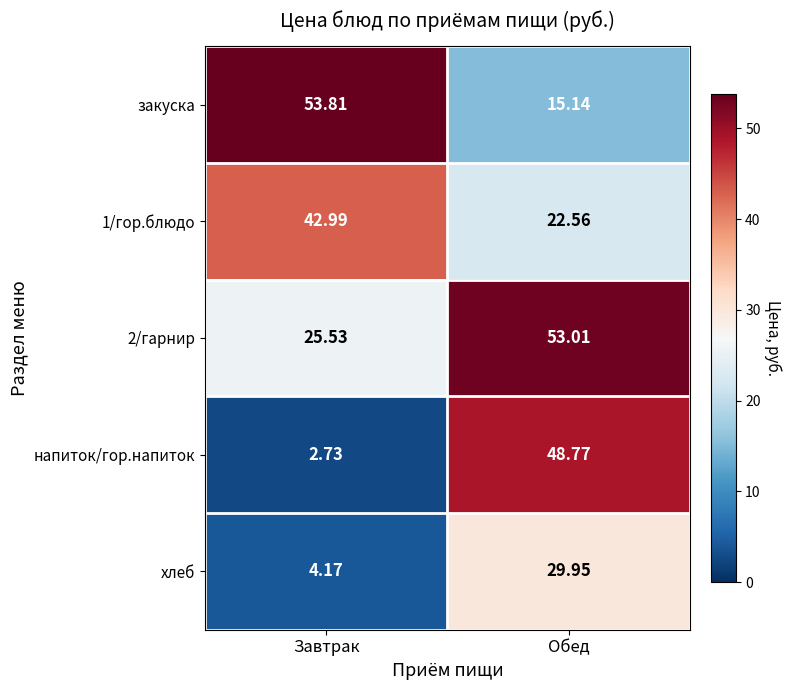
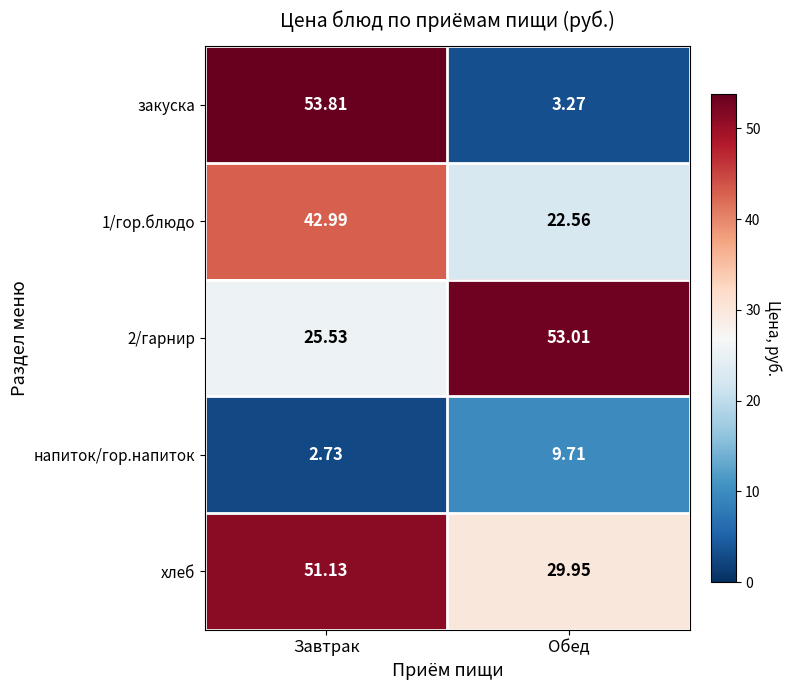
  {
    "закуска": {
      "Завтрак": 53.81,
-     "Обед": 15.14
+     "Обед": 3.27
    },
    "1/гор.блюдо": {
      "Завтрак": 42.99,
      "Обед": 22.56
    },
    "2/гарнир": {
      "Завтрак": 25.53,
      "Обед": 53.01
    },
    "напиток/гор.напиток": {
      "Завтрак": 2.73,
-     "Обед": 48.77
+     "Обед": 9.71
    },
    "хлеб": {
-     "Завтрак": 4.17,
+     "Завтрак": 51.13,
      "Обед": 29.95
    }
  }
